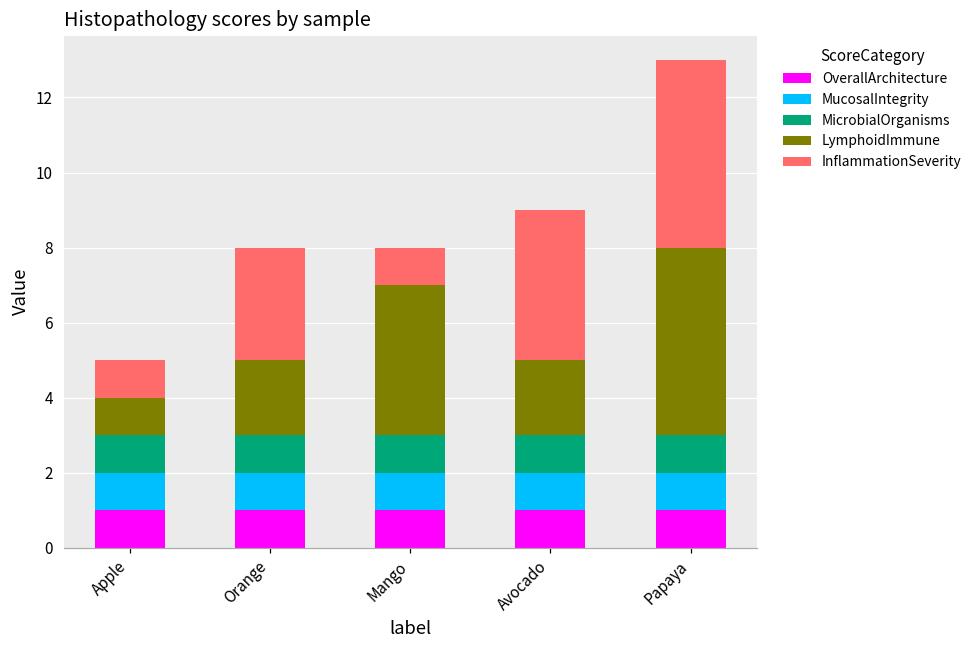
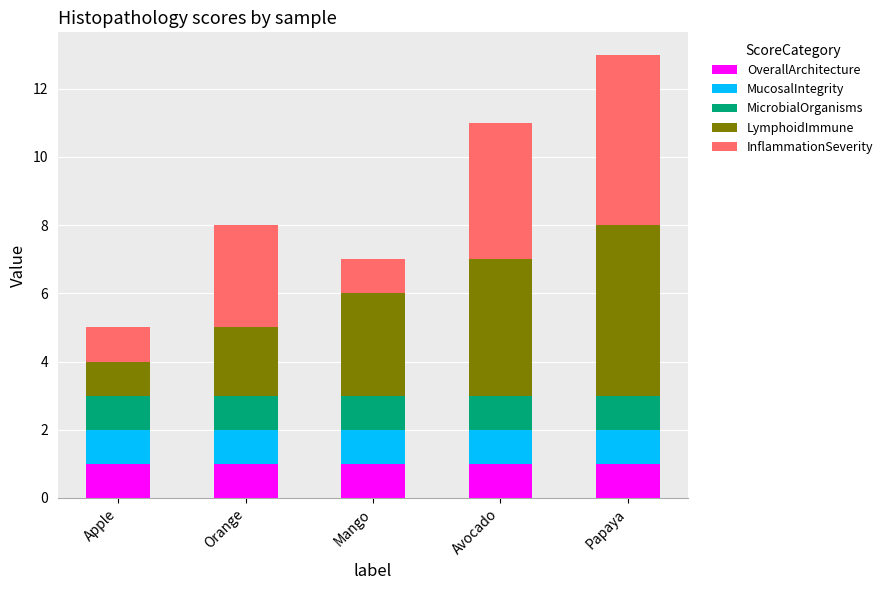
  {
    "OverallArchitecture": {
      "Apple": 1,
      "Orange": 1,
      "Mango": 1,
      "Avocado": 1,
      "Papaya": 1
    },
    "LymphoidImmune": {
      "Apple": 1,
      "Orange": 2,
-     "Mango": 4,
-     "Avocado": 2,
+     "Mango": 3,
+     "Avocado": 4,
      "Papaya": 5
    },
    "InflammationSeverity": {
      "Apple": 1,
      "Orange": 3,
      "Mango": 1,
      "Avocado": 4,
      "Papaya": 5
    }
  }
